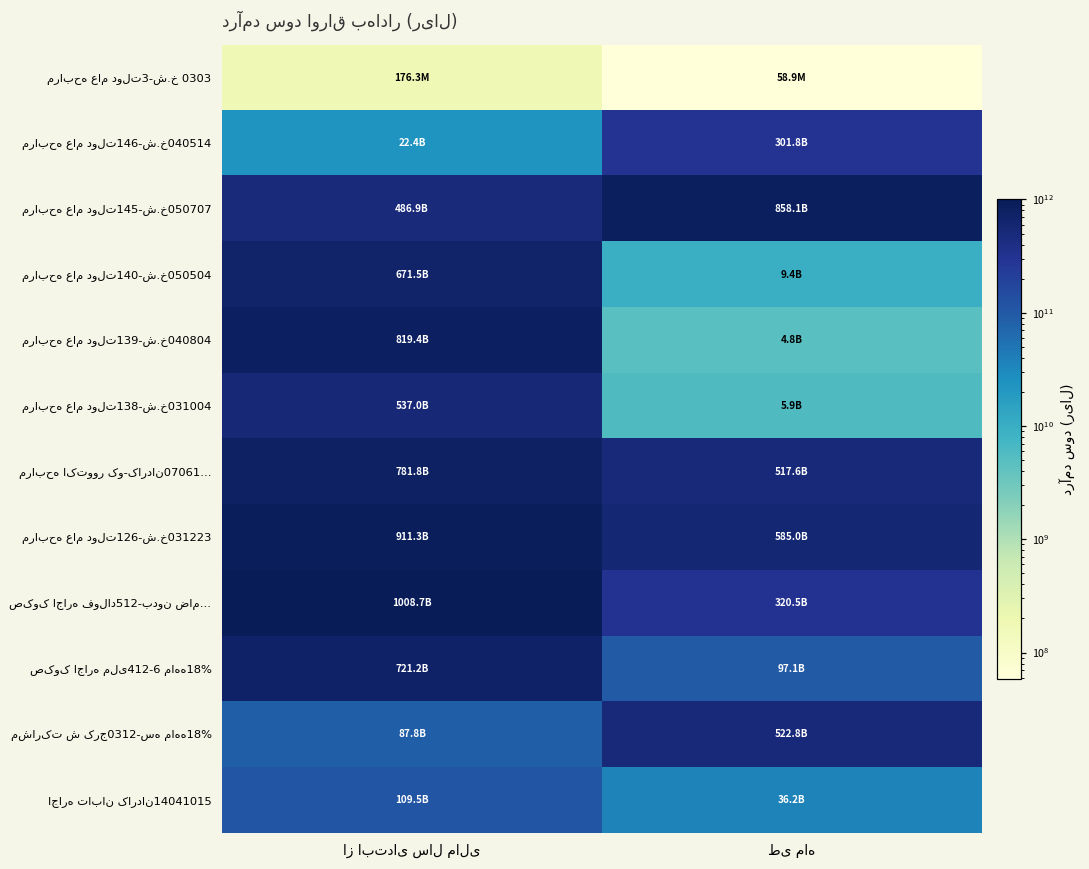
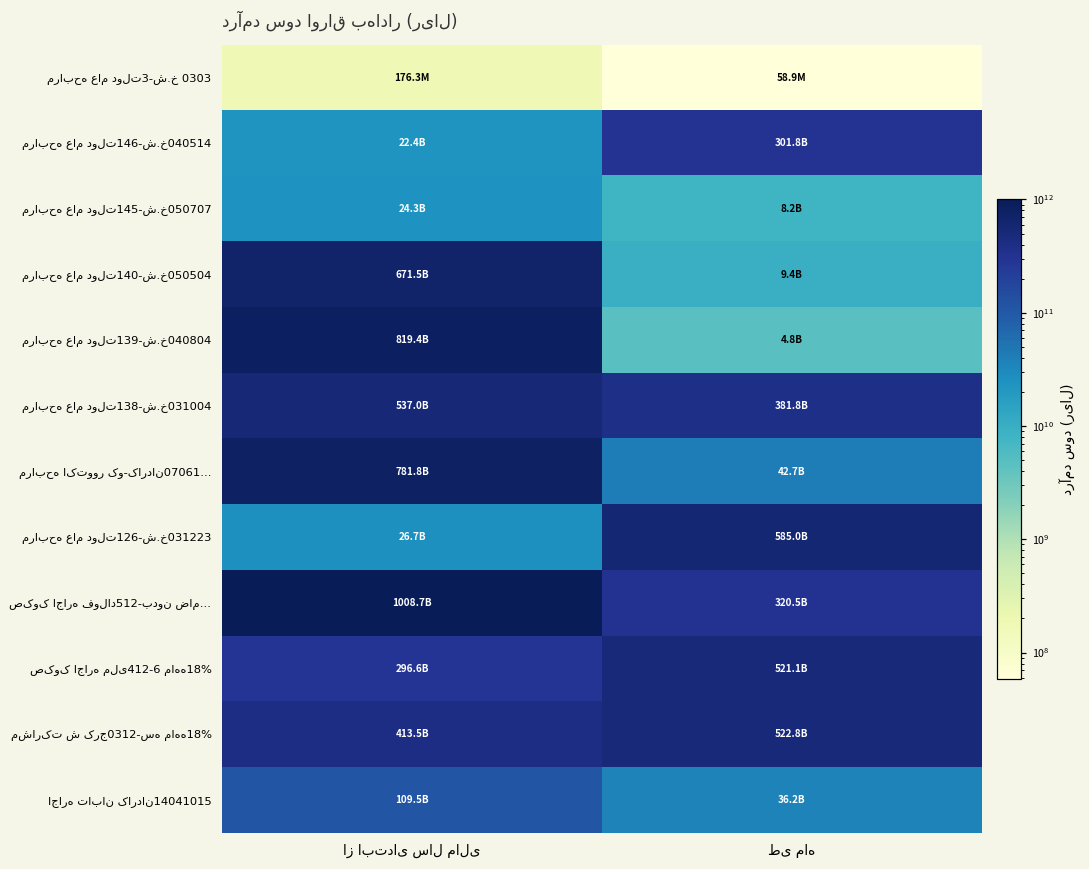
  {
    "مرابحه عام دولت3-ش.خ 0303": {
      "از ابتدای سال مالی": "176.3M",
      "طی ماه": "58.9M"
    },
    "مرابحه عام دولت146-ش.خ040514": {
      "از ابتدای سال مالی": "22.4B",
      "طی ماه": "301.8B"
    },
    "مرابحه عام دولت145-ش.خ050707": {
-     "از ابتدای سال مالی": "486.9B",
-     "طی ماه": "858.1B"
+     "از ابتدای سال مالی": "24.3B",
+     "طی ماه": "8.2B"
    },
    "مرابحه عام دولت140-ش.خ050504": {
      "از ابتدای سال مالی": "671.5B",
      "طی ماه": "9.4B"
    },
    "مرابحه عام دولت139-ش.خ040804": {
      "از ابتدای سال مالی": "819.4B",
      "طی ماه": "4.8B"
    },
    "مرابحه عام دولت138-ش.خ031004": {
      "از ابتدای سال مالی": "537.0B",
-     "طی ماه": "5.9B"
+     "طی ماه": "381.8B"
    },
    "مرابحه اکتوور کو-کاردان07061…": {
      "از ابتدای سال مالی": "781.8B",
-     "طی ماه": "517.6B"
+     "طی ماه": "42.7B"
    },
    "مرابحه عام دولت126-ش.خ031223": {
-     "از ابتدای سال مالی": "911.3B",
+     "از ابتدای سال مالی": "26.7B",
      "طی ماه": "585.0B"
    },
    "صکوک اجاره فولاد512-بدون ضام…": {
      "از ابتدای سال مالی": "1008.7B",
      "طی ماه": "320.5B"
    },
    "صکوک اجاره ملی412-6 ماهه18%": {
-     "از ابتدای سال مالی": "721.2B",
-     "طی ماه": "97.1B"
+     "از ابتدای سال مالی": "296.6B",
+     "طی ماه": "521.1B"
    },
    "مشارکت ش کرج0312-سه ماهه18%": {
-     "از ابتدای سال مالی": "87.8B",
+     "از ابتدای سال مالی": "413.5B",
      "طی ماه": "522.8B"
    },
    "اجاره تابان کاردان14041015": {
      "از ابتدای سال مالی": "109.5B",
      "طی ماه": "36.2B"
    }
  }
